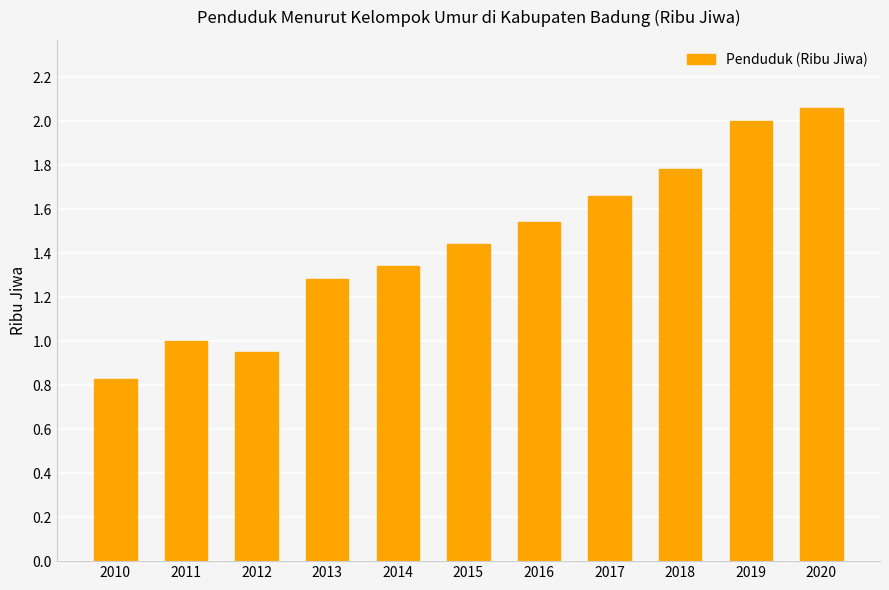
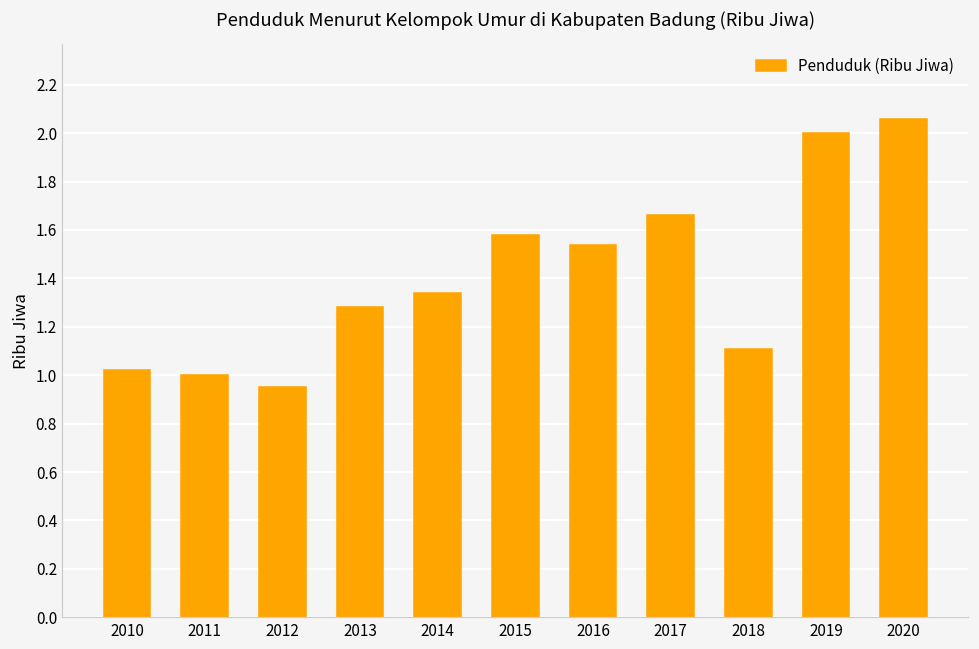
  {
-   "2010": 0.83,
+   "2010": 1.02,
    "2011": 1.00,
    "2012": 0.95,
    "2013": 1.28,
    "2014": 1.34,
-   "2015": 1.44,
+   "2015": 1.58,
    "2016": 1.54,
    "2017": 1.66,
-   "2018": 1.78,
+   "2018": 1.11,
    "2019": 2.00,
    "2020": 2.06
  }
